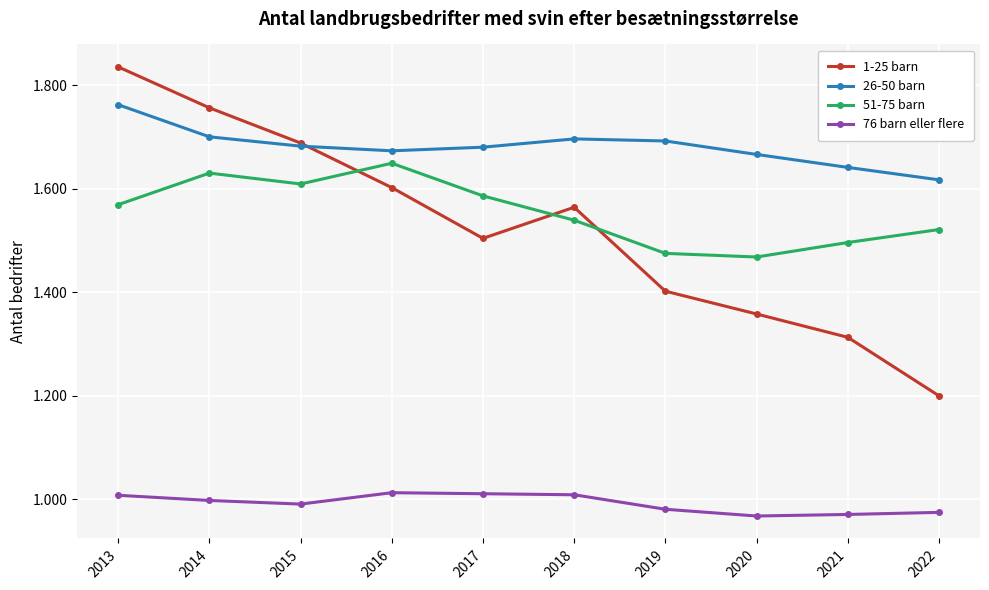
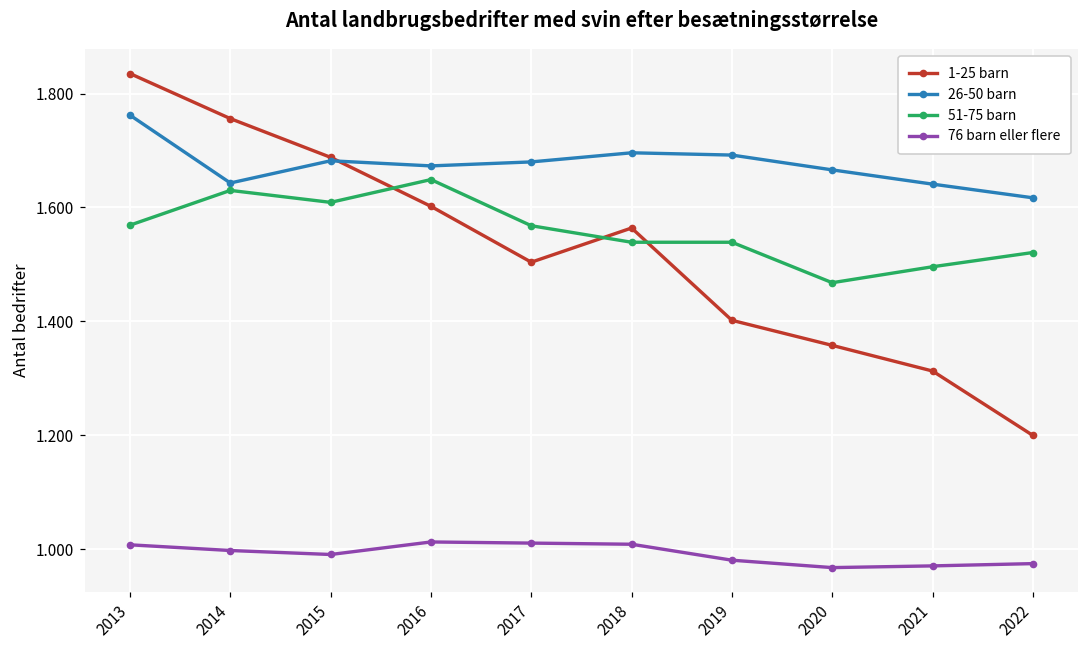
  {
    "1-25 barn": {
      "2013": 1.84,
      "2014": 1.76,
      "2015": 1.69,
      "2016": 1.60,
      "2017": 1.50,
      "2018": 1.56,
      "2019": 1.40,
      "2020": 1.36,
      "2021": 1.31,
      "2022": 1.20
    },
    "26-50 barn": {
      "2013": 1.76,
-     "2014": 1.70,
+     "2014": 1.64,
      "2015": 1.68,
      "2016": 1.67,
      "2017": 1.68,
      "2018": 1.70,
      "2019": 1.69,
      "2020": 1.67,
      "2021": 1.64,
      "2022": 1.62
    },
    "51-75 barn": {
      "2013": 1.57,
      "2014": 1.63,
      "2015": 1.61,
      "2016": 1.65,
-     "2017": 1.59,
+     "2017": 1.57,
      "2018": 1.54,
-     "2019": 1.48,
+     "2019": 1.54,
      "2020": 1.47,
      "2021": 1.50,
      "2022": 1.52
    },
    "76 barn eller flere": {
      "2013": 1.01,
      "2014": 1.00,
      "2015": 0.99,
      "2016": 1.01,
      "2017": 1.01,
      "2018": 1.01,
      "2019": 0.98,
      "2020": 0.97,
      "2021": 0.97,
      "2022": 0.98
    }
  }
